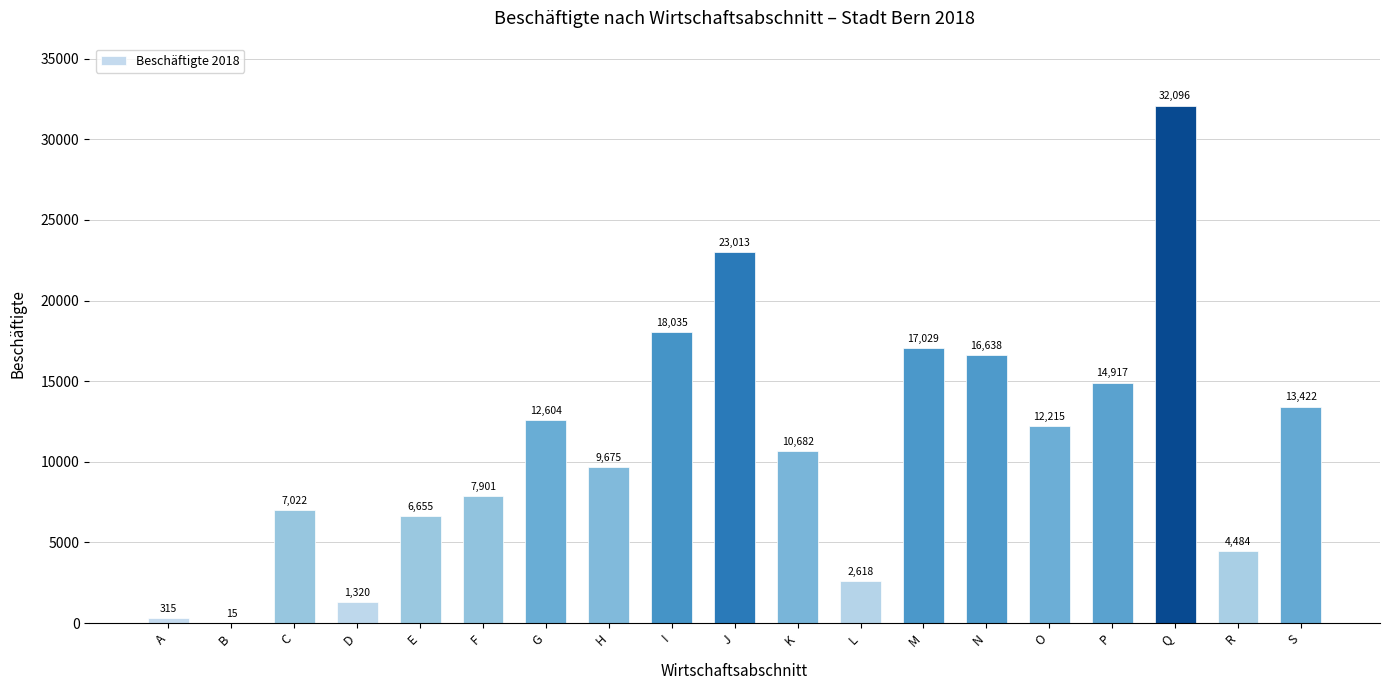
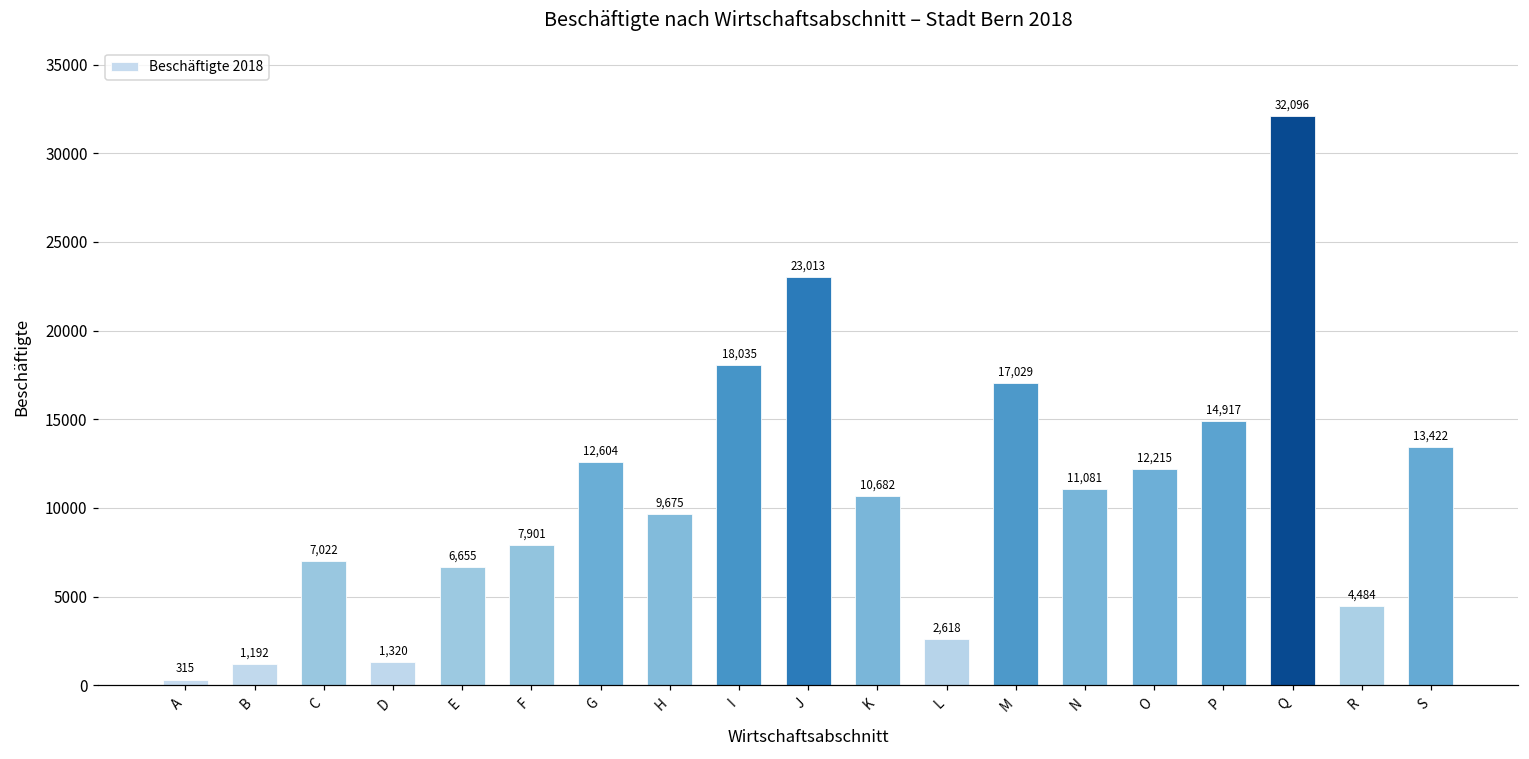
  {
    "A": "315",
-   "B": "15",
+   "B": "1,192",
    "C": "7,022",
    "D": "1,320",
    "E": "6,655",
    "F": "7,901",
    "G": "12,604",
    "H": "9,675",
    "I": "18,035",
    "J": "23,013",
    "K": "10,682",
    "L": "2,618",
    "M": "17,029",
-   "N": "16,638",
+   "N": "11,081",
    "O": "12,215",
    "P": "14,917",
    "Q": "32,096",
    "R": "4,484",
    "S": "13,422"
  }
